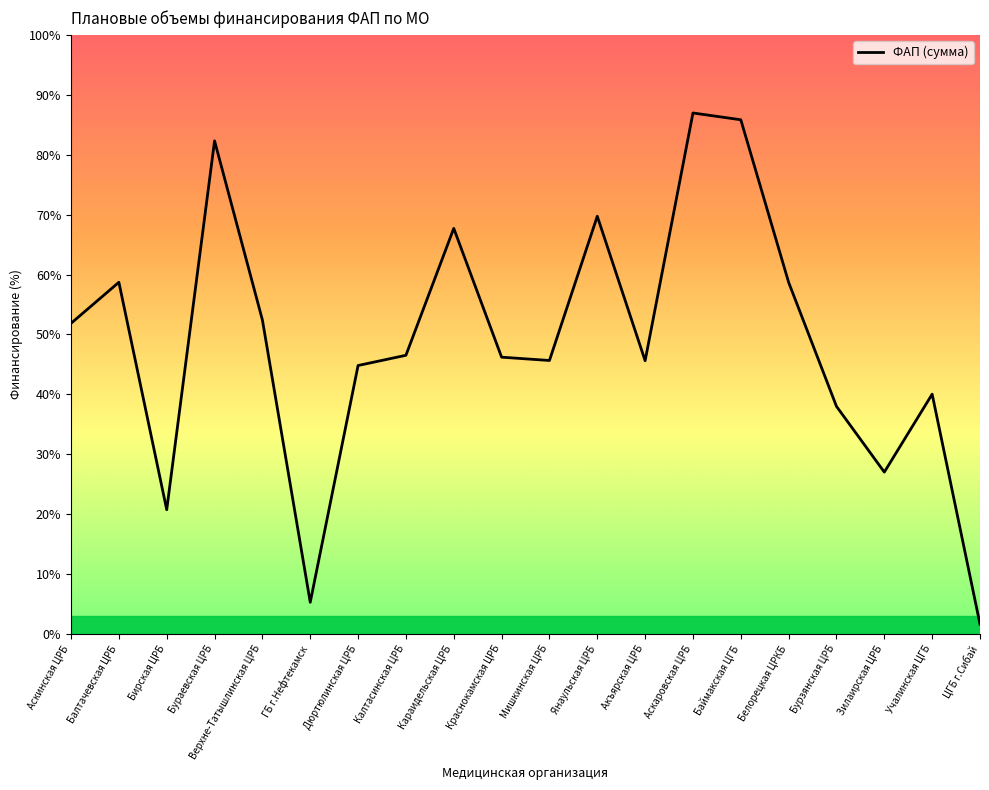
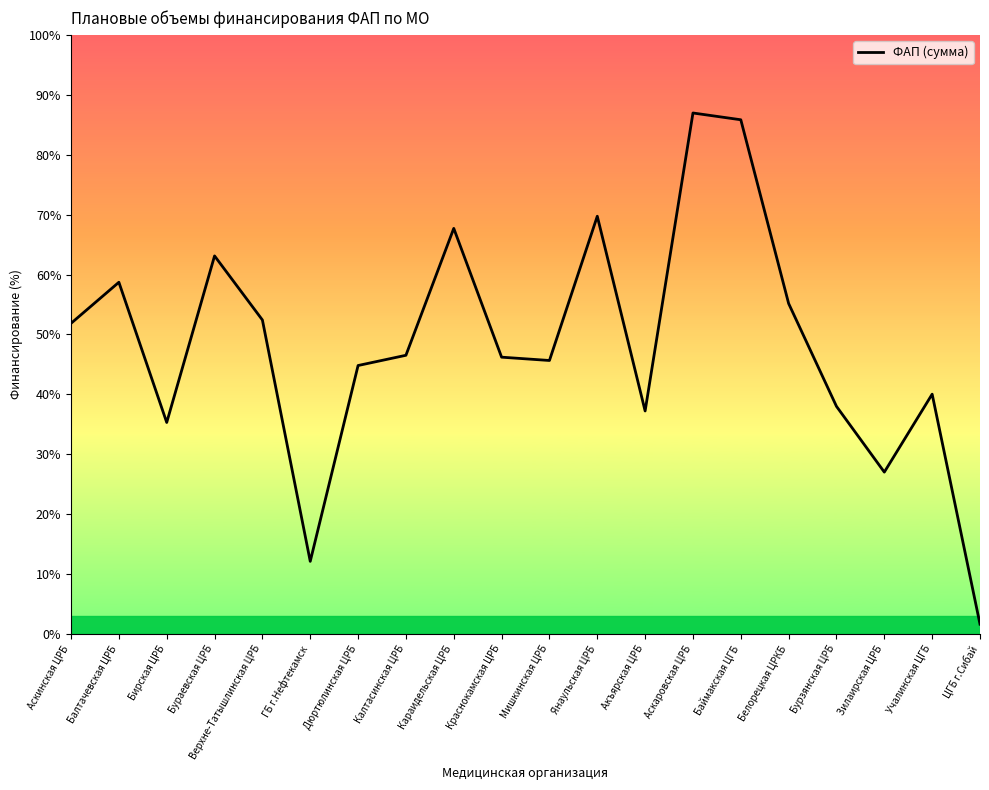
  {
    "Аскинская ЦРБ": "52%",
    "Балтачевская ЦРБ": "59%",
-   "Бирская ЦРБ": "21%",
-   "Бураевская ЦРБ": "82%",
+   "Бирская ЦРБ": "35%",
+   "Бураевская ЦРБ": "63%",
    "Верхне-Татышлинская ЦРБ": "52%",
-   "ГБ г.Нефтекамск": "5%",
+   "ГБ г.Нефтекамск": "12%",
    "Дюртюлинская ЦРБ": "45%",
    "Калтасинская ЦРБ": "47%",
    "Караидельская ЦРБ": "68%",
    "Краснокамская ЦРБ": "46%",
    "Мишкинская ЦРБ": "46%",
    "Янаульская ЦРБ": "70%",
-   "Акъярская ЦРБ": "46%",
+   "Акъярская ЦРБ": "37%",
    "Аскаровская ЦРБ": "87%",
    "Баймакская ЦГБ": "86%",
-   "Белорецкая ЦРКБ": "59%",
+   "Белорецкая ЦРКБ": "55%",
    "Бурзянская ЦРБ": "38%",
    "Зилаирская ЦРБ": "27%",
    "Учалинская ЦГБ": "40%"
  }
